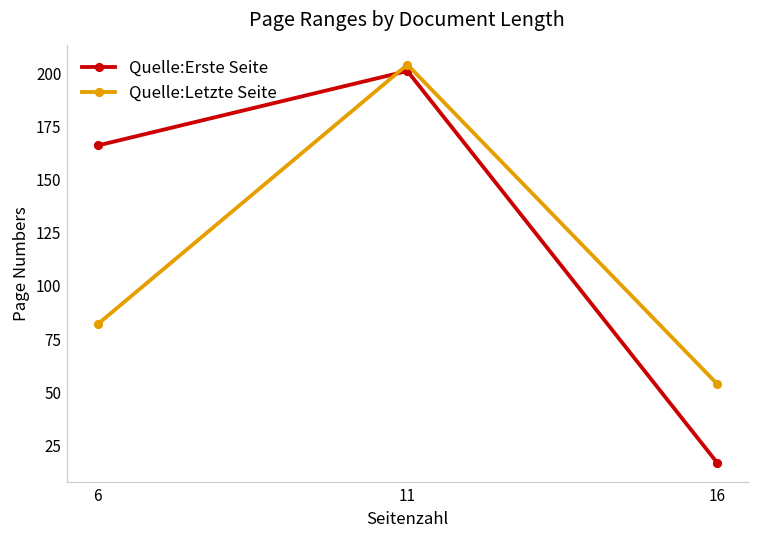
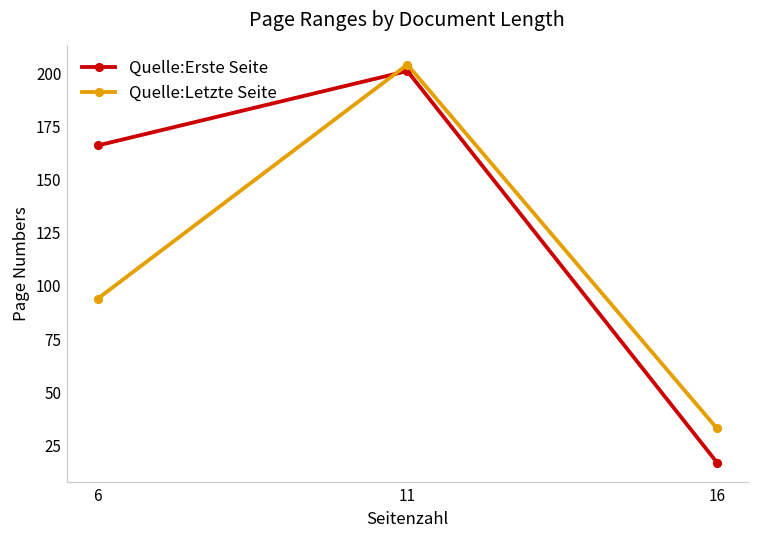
  {
    "Quelle:Erste Seite": {
      "6": 166,
      "11": 201,
      "16": 17
    },
    "Quelle:Letzte Seite": {
-     "6": 82,
+     "6": 94,
      "11": 204,
-     "16": 54
+     "16": 33
    }
  }
